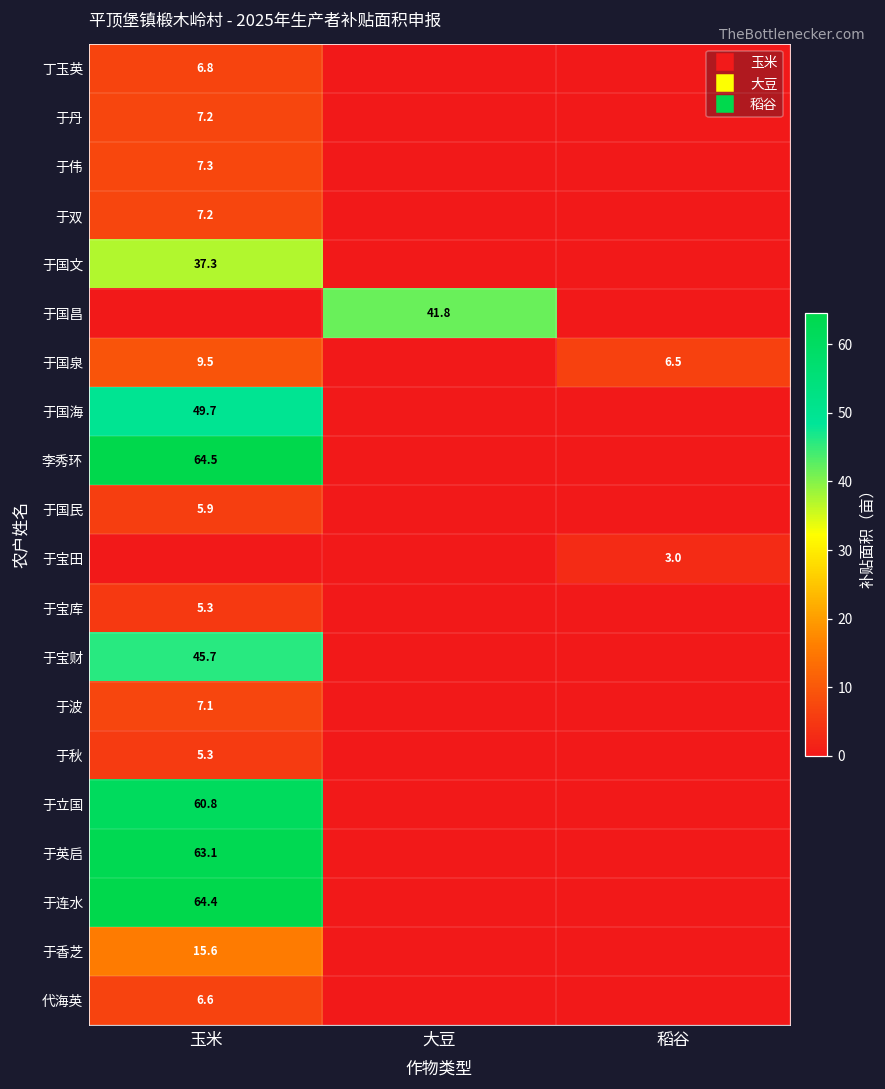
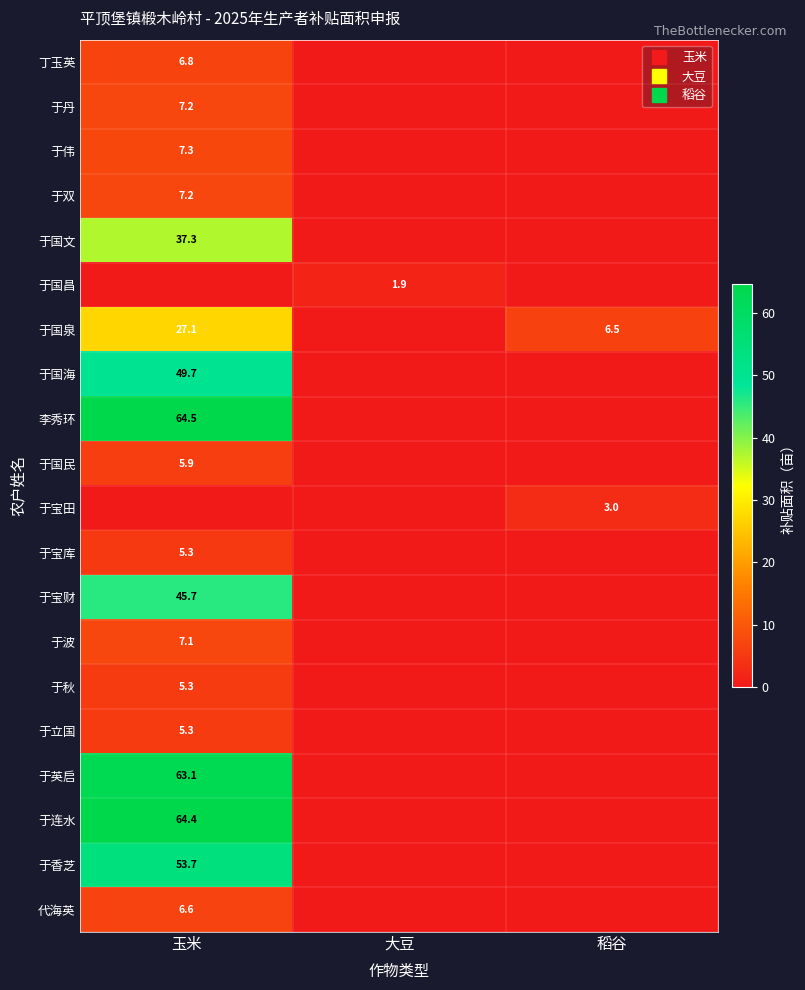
  {
    "丁玉英": {
      "玉米": 6.8
    },
    "于丹": {
      "玉米": 7.2
    },
    "于伟": {
      "玉米": 7.3
    },
    "于双": {
      "玉米": 7.2
    },
    "于国文": {
      "玉米": 37.3
    },
    "于国昌": {
-     "大豆": 41.8
+     "大豆": 1.9
    },
    "于国泉": {
-     "玉米": 9.5,
+     "玉米": 27.1,
      "稻谷": 6.5
    },
    "于国海": {
      "玉米": 49.7
    },
    "李秀环": {
      "玉米": 64.5
    },
    "于国民": {
      "玉米": 5.9
    },
    "于宝田": {
      "稻谷": 3.0
    },
    "于宝库": {
      "玉米": 5.3
    },
    "于宝财": {
      "玉米": 45.7
    },
    "于波": {
      "玉米": 7.1
    },
    "于秋": {
      "玉米": 5.3
    },
    "于立国": {
-     "玉米": 60.8
+     "玉米": 5.3
    },
    "于英启": {
      "玉米": 63.1
    },
    "于连水": {
      "玉米": 64.4
    },
    "于香芝": {
-     "玉米": 15.6
+     "玉米": 53.7
    },
    "代海英": {
      "玉米": 6.6
    }
  }
